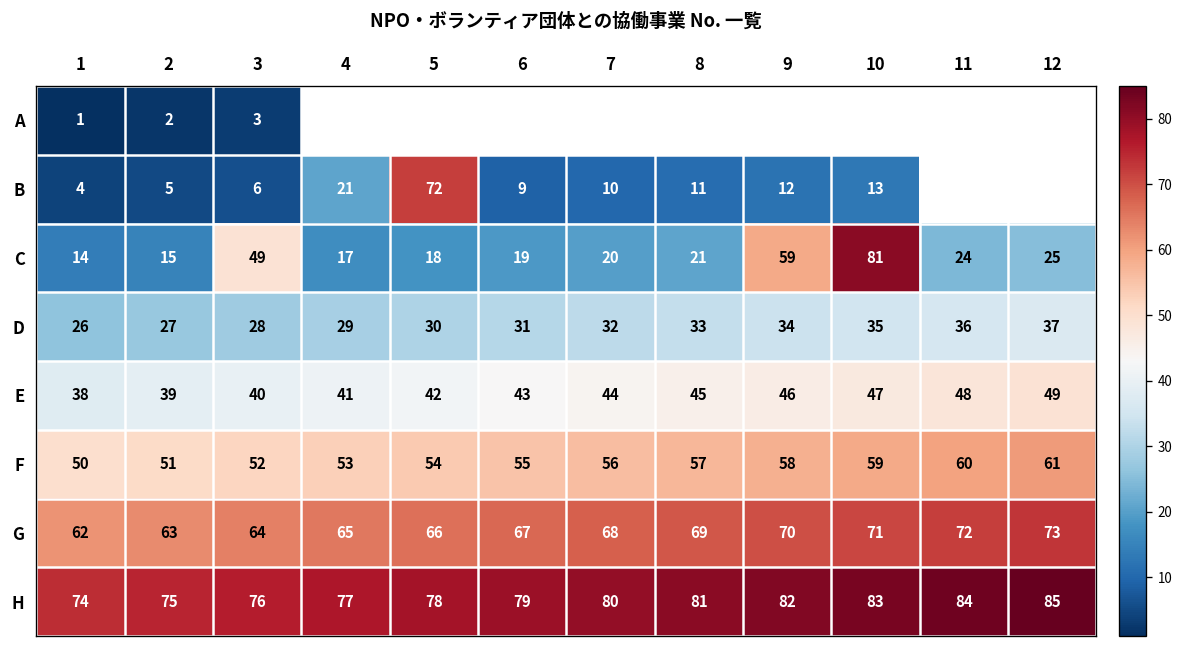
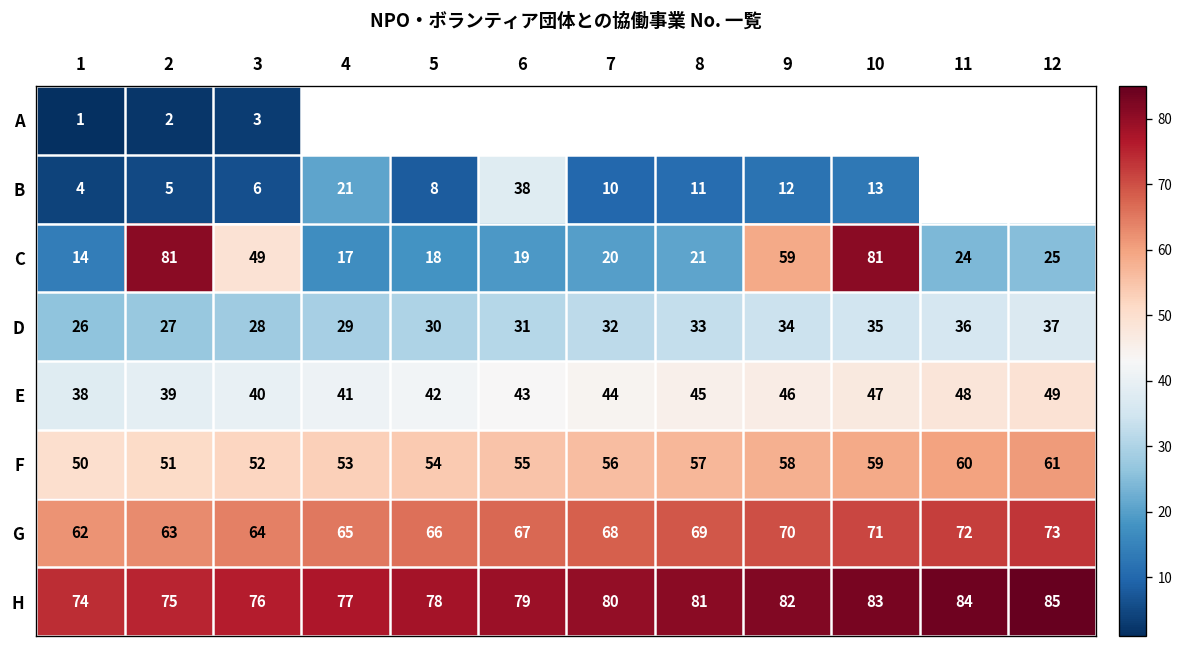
  {
    "A": {
      "1": 1,
      "2": 2,
      "3": 3
    },
    "B": {
      "1": 4,
      "2": 5,
      "3": 6,
      "4": 21,
-     "5": 72,
-     "6": 9,
+     "5": 8,
+     "6": 38,
      "7": 10,
      "8": 11,
      "9": 12,
      "10": 13
    },
    "C": {
      "1": 14,
-     "2": 15,
+     "2": 81,
      "3": 49,
      "4": 17,
      "5": 18,
      "6": 19,
      "7": 20,
      "8": 21,
      "9": 59,
      "10": 81,
      "11": 24,
      "12": 25
    },
    "D": {
      "1": 26,
      "2": 27,
      "3": 28,
      "4": 29,
      "5": 30,
      "6": 31,
      "7": 32,
      "8": 33,
      "9": 34,
      "10": 35,
      "11": 36,
      "12": 37
    },
    "E": {
      "1": 38,
      "2": 39,
      "3": 40,
      "4": 41,
      "5": 42,
      "6": 43,
      "7": 44,
      "8": 45,
      "9": 46,
      "10": 47,
      "11": 48,
      "12": 49
    },
    "F": {
      "1": 50,
      "2": 51,
      "3": 52,
      "4": 53,
      "5": 54,
      "6": 55,
      "7": 56,
      "8": 57,
      "9": 58,
      "10": 59,
      "11": 60,
      "12": 61
    },
    "G": {
      "1": 62,
      "2": 63,
      "3": 64,
      "4": 65,
      "5": 66,
      "6": 67,
      "7": 68,
      "8": 69,
      "9": 70,
      "10": 71,
      "11": 72,
      "12": 73
    },
    "H": {
      "1": 74,
      "2": 75,
      "3": 76,
      "4": 77,
      "5": 78,
      "6": 79,
      "7": 80,
      "8": 81,
      "9": 82,
      "10": 83,
      "11": 84,
      "12": 85
    }
  }
